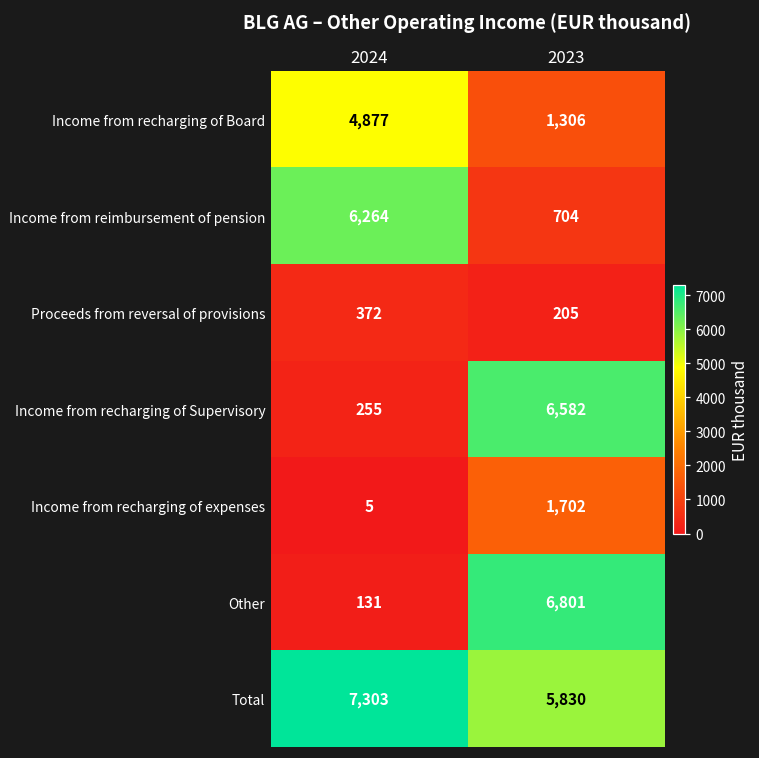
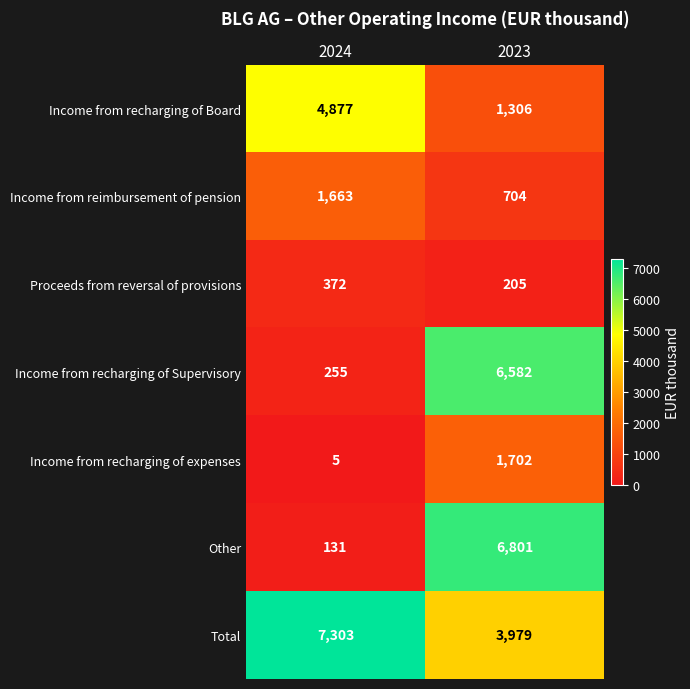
  {
    "Income from recharging of Board": {
      "2024": "4,877",
      "2023": "1,306"
    },
    "Income from reimbursement of pension": {
-     "2024": "6,264",
+     "2024": "1,663",
      "2023": "704"
    },
    "Proceeds from reversal of provisions": {
      "2024": "372",
      "2023": "205"
    },
    "Income from recharging of Supervisory": {
      "2024": "255",
      "2023": "6,582"
    },
    "Income from recharging of expenses": {
      "2024": "5",
      "2023": "1,702"
    },
    "Other": {
      "2024": "131",
      "2023": "6,801"
    },
    "Total": {
      "2024": "7,303",
-     "2023": "5,830"
+     "2023": "3,979"
    }
  }
